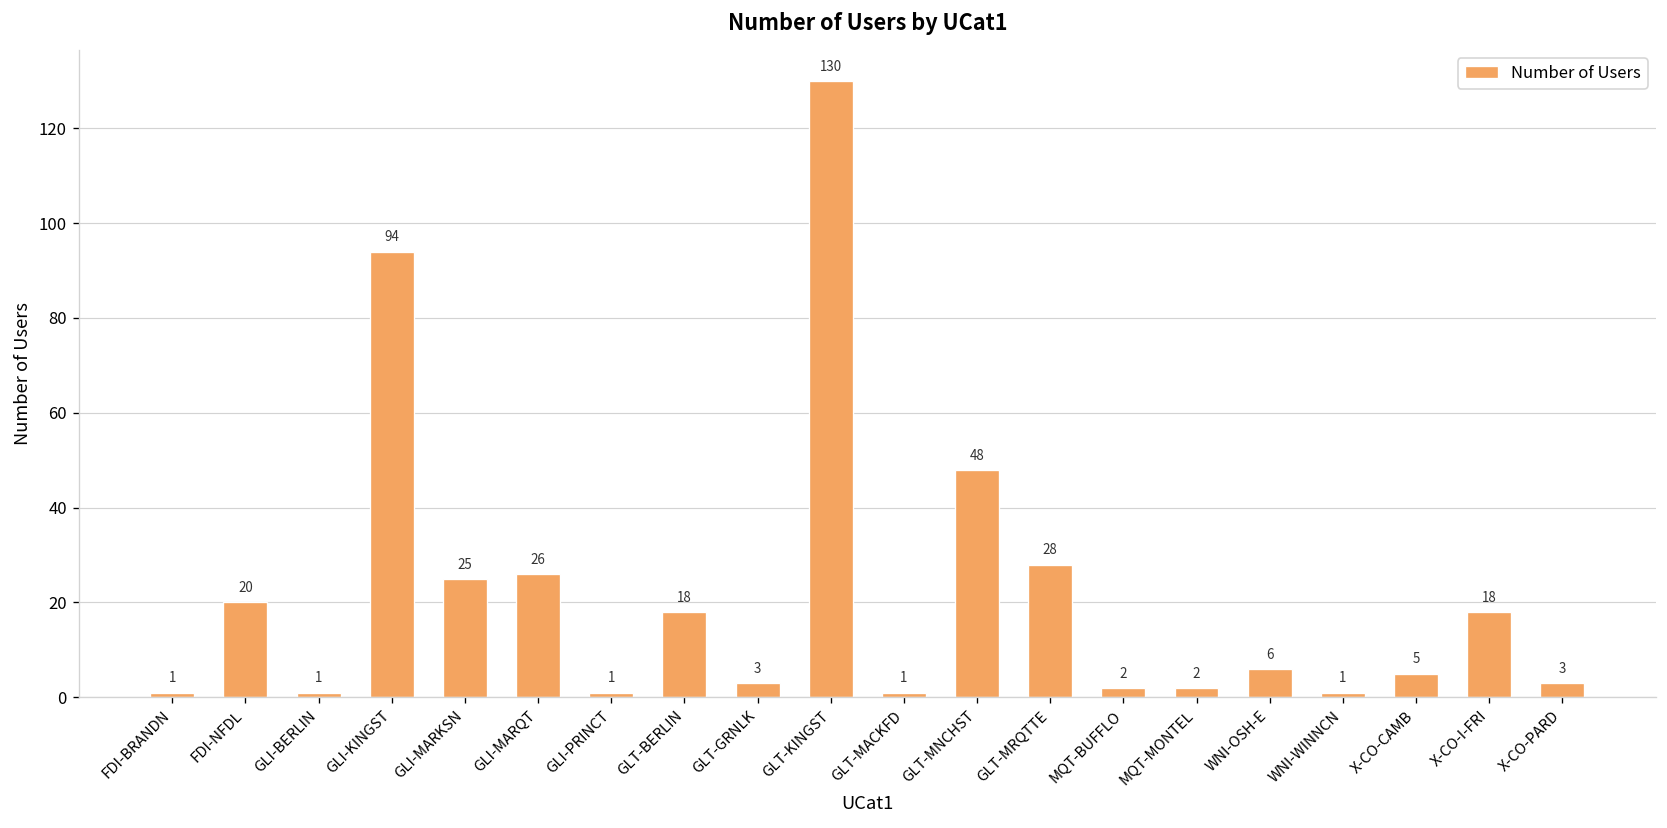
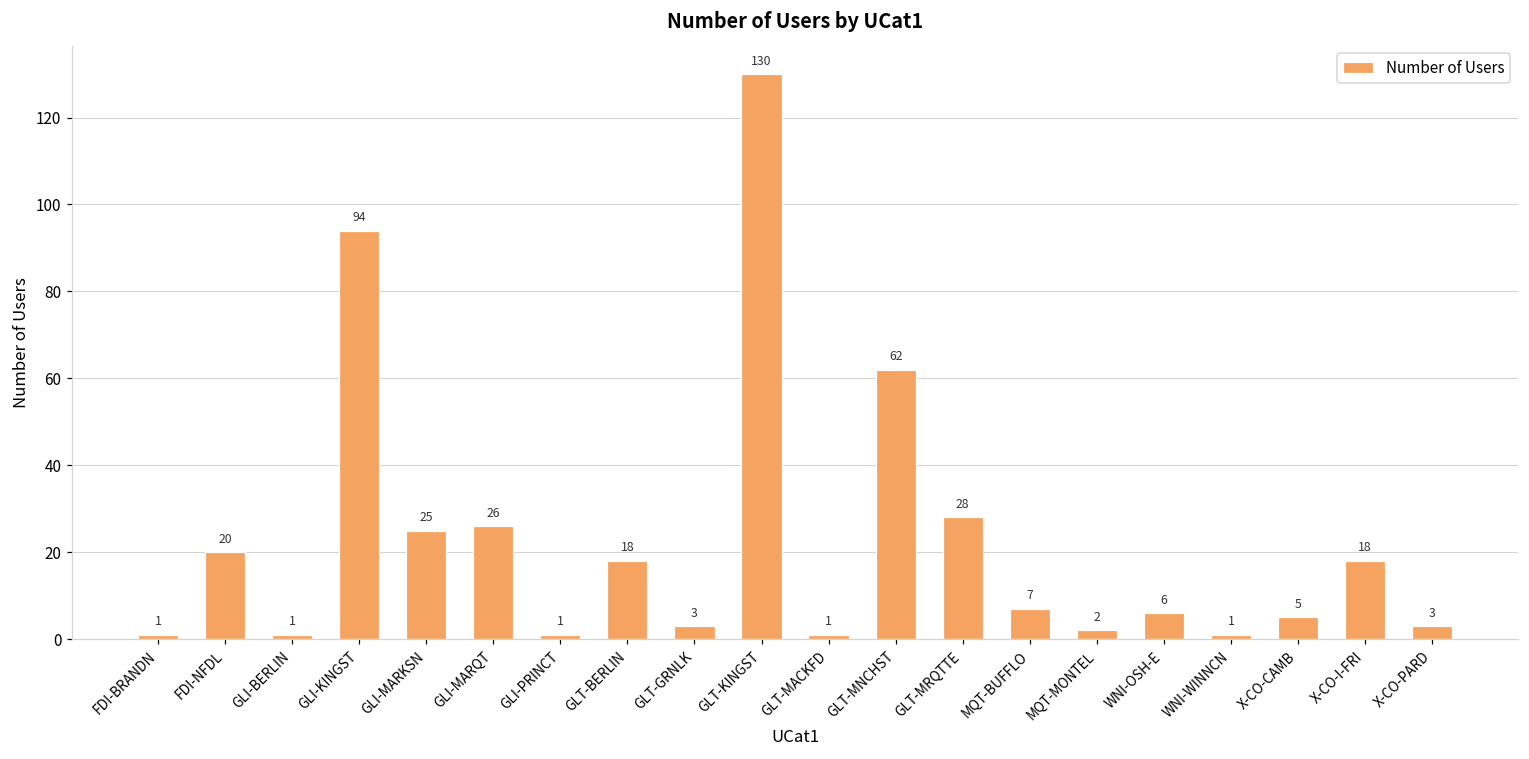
  {
    "FDI-BRANDN": 1,
    "FDI-NFDL": 20,
    "GLI-BERLIN": 1,
    "GLI-KINGST": 94,
    "GLI-MARKSN": 25,
    "GLI-MARQT": 26,
    "GLI-PRINCT": 1,
    "GLT-BERLIN": 18,
    "GLT-GRNLK": 3,
    "GLT-KINGST": 130,
    "GLT-MACKFD": 1,
-   "GLT-MNCHST": 48,
+   "GLT-MNCHST": 62,
    "GLT-MRQTTE": 28,
-   "MQT-BUFFLO": 2,
+   "MQT-BUFFLO": 7,
    "MQT-MONTEL": 2,
    "WNI-OSH-E": 6,
    "WNI-WINNCN": 1,
    "X-CO-CAMB": 5,
    "X-CO-I-FRI": 18,
    "X-CO-PARD": 3
  }
